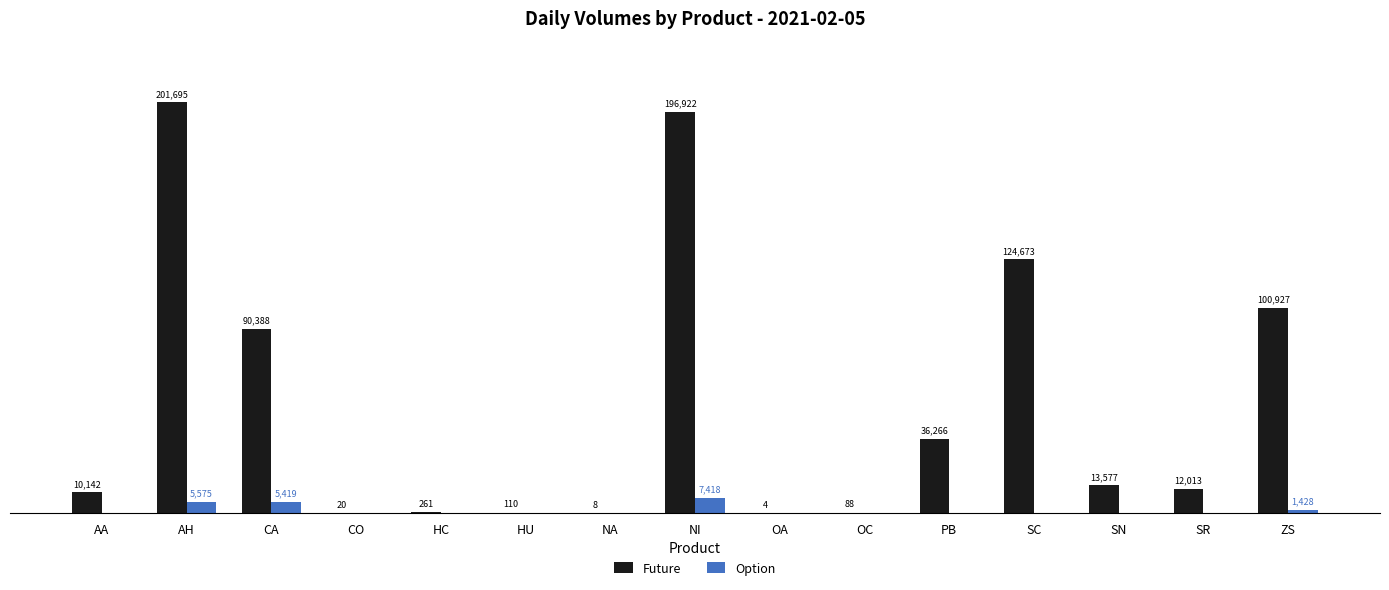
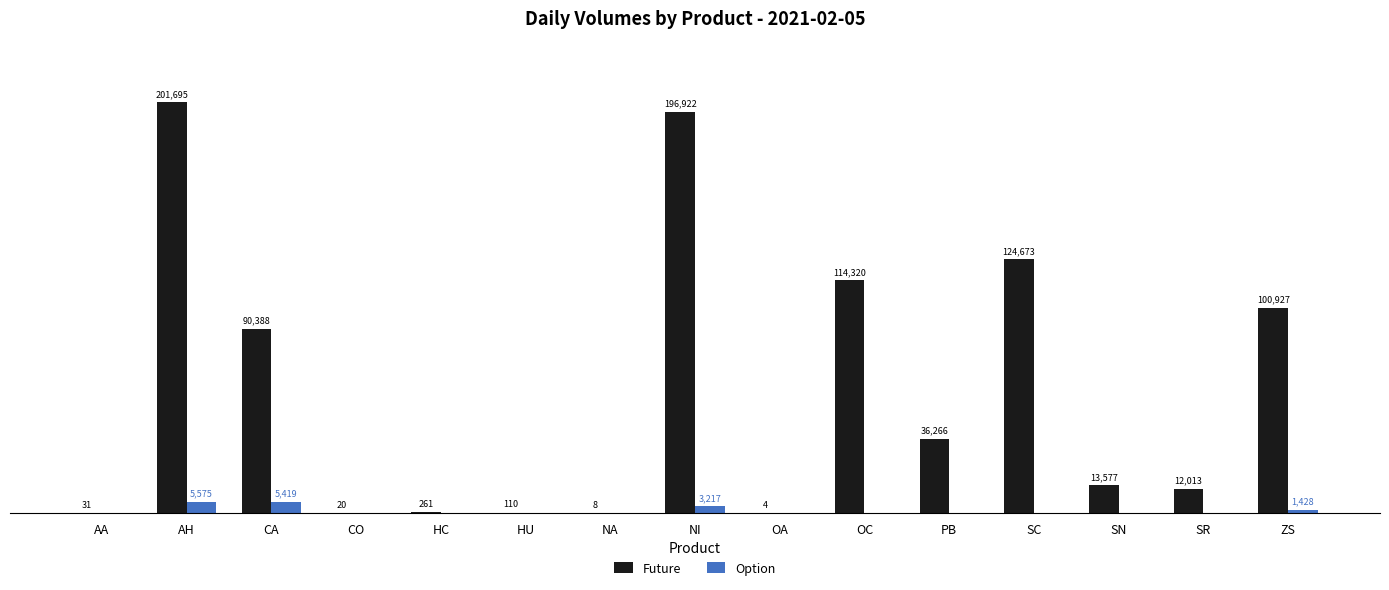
  {
    "Future": {
-     "AA": "10,142",
+     "AA": "31",
      "AH": "201,695",
      "CA": "90,388",
      "CO": "20",
      "HC": "261",
      "HU": "110",
      "NA": "8",
      "NI": "196,922",
      "OA": "4",
-     "OC": "88",
+     "OC": "114,320",
      "PB": "36,266",
      "SC": "124,673",
      "SN": "13,577",
      "SR": "12,013",
      "ZS": "100,927"
    },
    "Option": {
      "AH": "5,575",
      "CA": "5,419",
-     "NI": "7,418",
+     "NI": "3,217",
      "ZS": "1,428"
    }
  }
